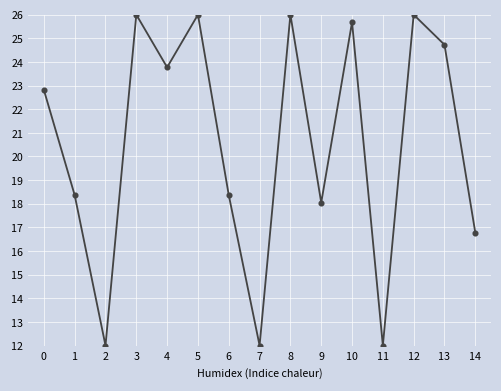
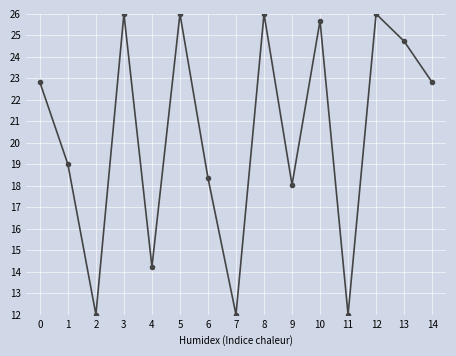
  {
    "0": 22.8,
-   "1": 18.4,
+   "1": 19.0,
    "2": 12.0,
    "3": 26.0,
-   "4": 23.8,
+   "4": 14.2,
    "5": 26.0,
    "6": 18.4,
    "7": 12.0,
    "8": 26.0,
    "9": 18.0,
    "10": 25.7,
    "11": 12.0,
    "12": 26.0,
    "13": 24.7,
-   "14": 16.8
+   "14": 22.8
  }
